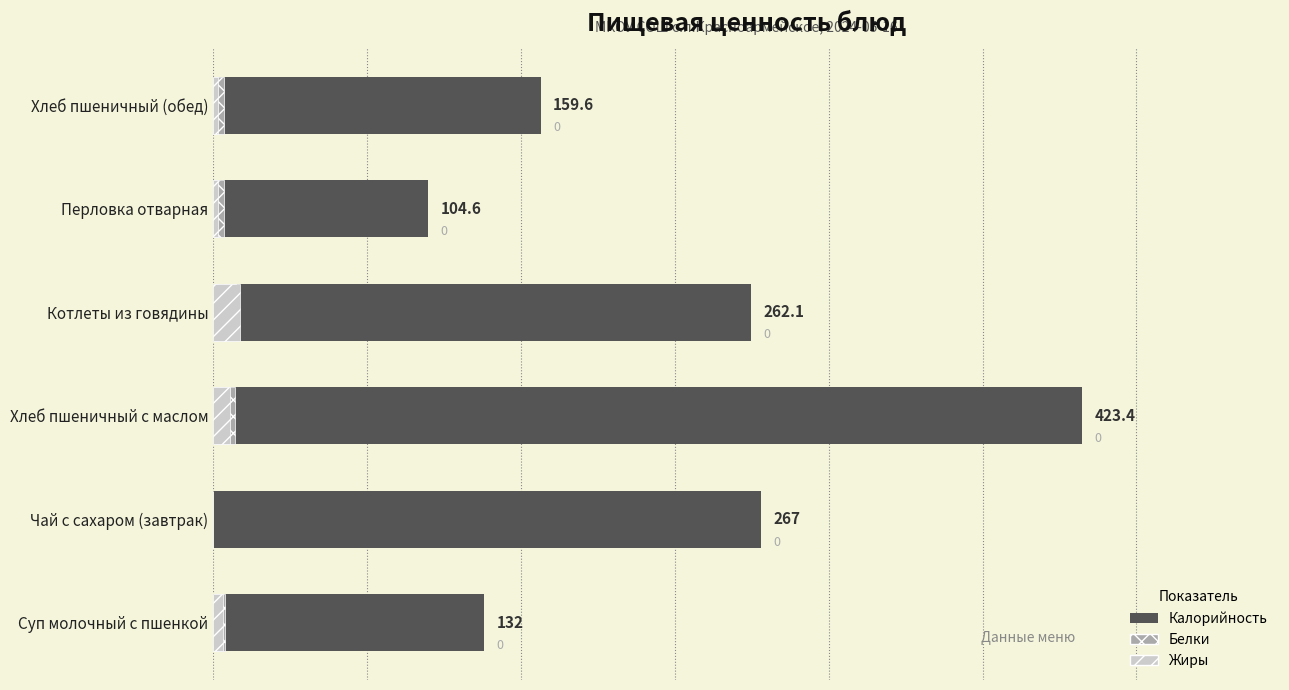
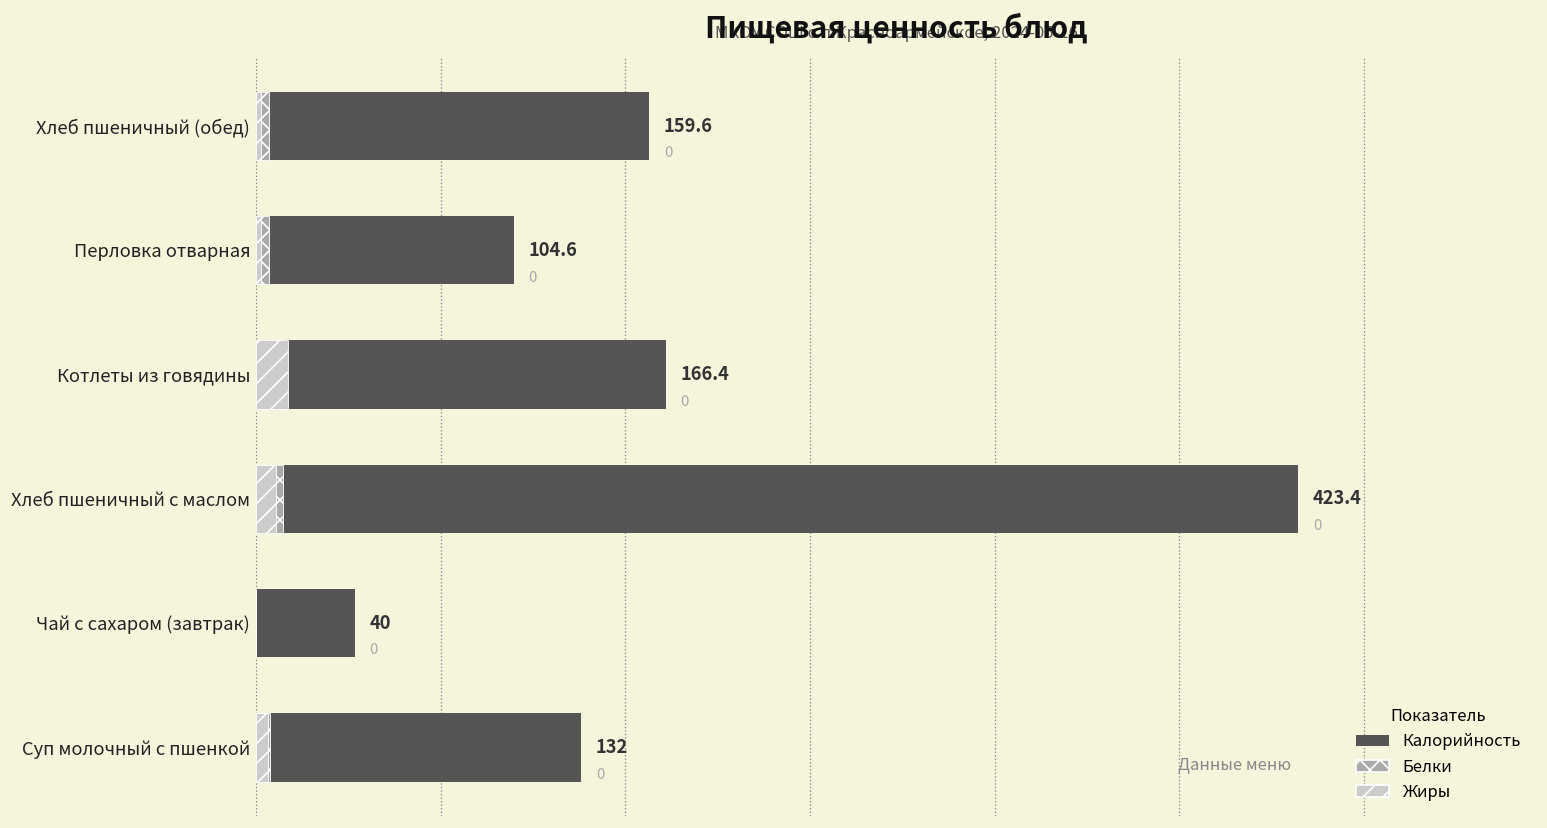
  {
    "Калорийность": {
      "Хлеб пшеничный (обед)": 159.6,
      "Перловка отварная": 104.6,
-     "Котлеты из говядины": 262.1,
+     "Котлеты из говядины": 166.4,
      "Хлеб пшеничный с маслом": 423.4,
-     "Чай с сахаром (завтрак)": 267,
+     "Чай с сахаром (завтрак)": 40,
      "Суп молочный с пшенкой": 132
    }
  }
